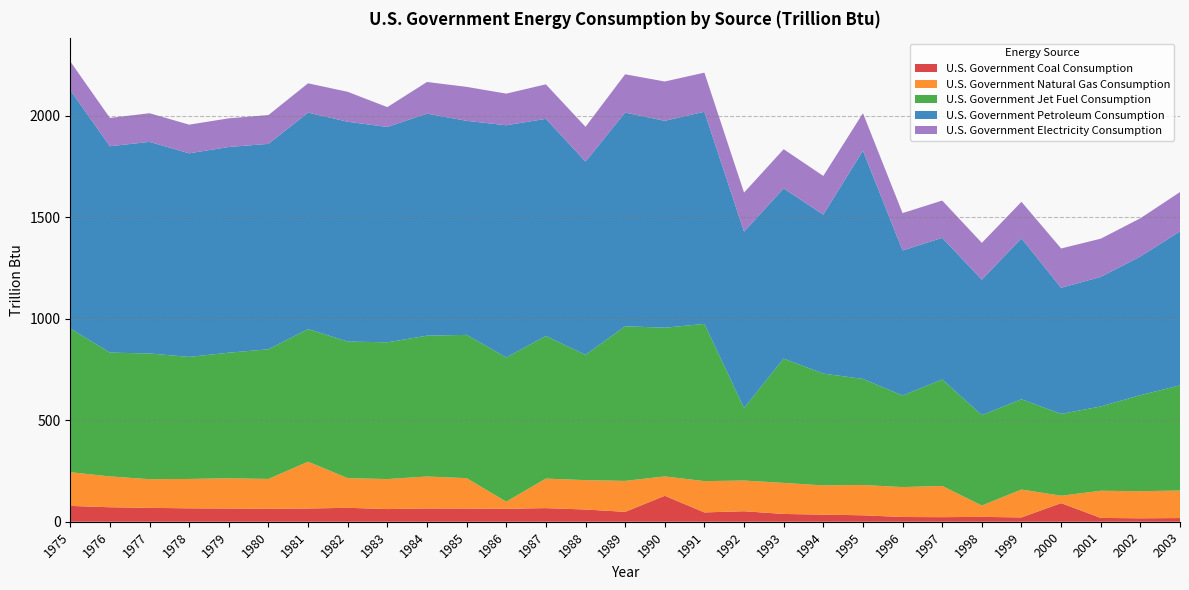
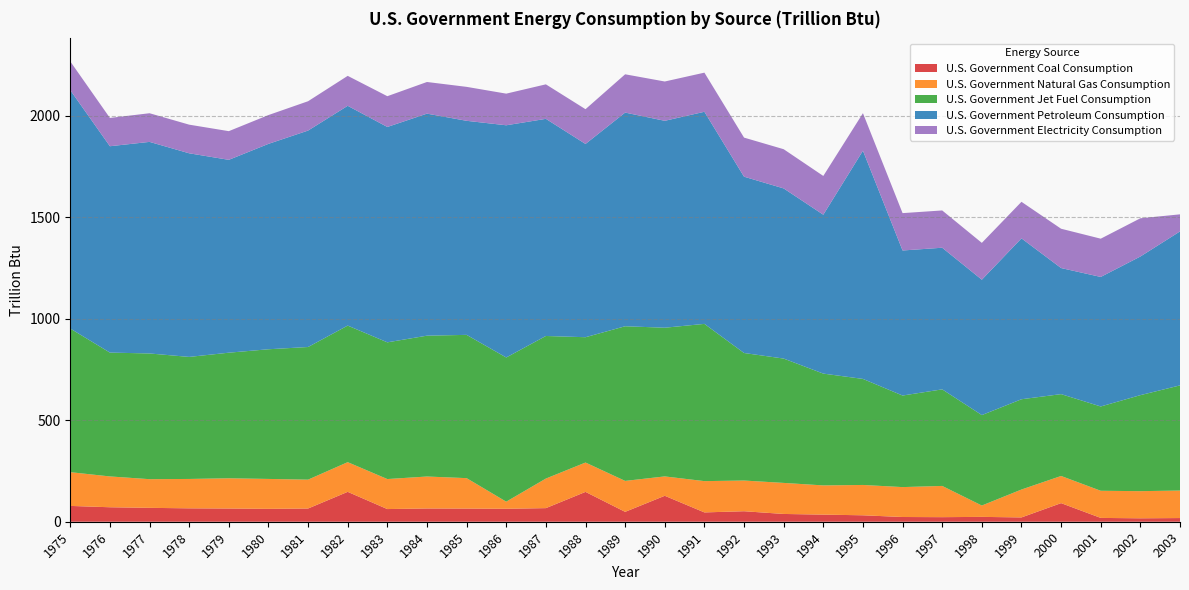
  {
    "U.S. Government Coal Consumption": {
      "1975": 80,
      "1976": 70,
      "1977": 70,
      "1978": 70,
      "1979": 70,
      "1980": 60,
      "1981": 70,
-     "1982": 70,
+     "1982": 150,
      "1983": 60,
      "1984": 70,
      "1985": 60,
      "1986": 60,
      "1987": 70,
-     "1988": 60,
+     "1988": 150,
      "1989": 50,
      "1990": 130,
      "1991": 50,
      "1992": 50,
      "1993": 40,
      "1994": 40,
      "1995": 30,
      "1996": 20,
      "1997": 20,
      "1998": 20,
      "1999": 20,
      "2000": 90,
      "2001": 20,
      "2002": 20,
      "2003": 20
    },
    "U.S. Government Natural Gas Consumption": {
      "1975": 170,
      "1976": 150,
      "1977": 140,
      "1978": 140,
      "1979": 150,
      "1980": 150,
-     "1981": 230,
+     "1981": 140,
      "1982": 150,
      "1983": 150,
      "1984": 160,
      "1985": 150,
      "1986": 40,
      "1987": 150,
      "1988": 140,
      "1989": 150,
      "1990": 100,
      "1991": 150,
      "1992": 150,
      "1993": 150,
      "1994": 140,
      "1995": 150,
      "1996": 150,
      "1997": 150,
      "1998": 60,
      "1999": 140,
-     "2000": 40,
+     "2000": 130,
      "2001": 130,
      "2002": 130,
      "2003": 140
    },
    "U.S. Government Jet Fuel Consumption": {
      "1975": 710,
      "1976": 610,
      "1977": 620,
      "1978": 600,
      "1979": 620,
      "1980": 640,
      "1981": 650,
      "1982": 670,
      "1983": 670,
      "1984": 690,
      "1985": 710,
      "1986": 710,
      "1987": 700,
      "1988": 620,
      "1989": 760,
      "1990": 730,
      "1991": 770,
-     "1992": 360,
+     "1992": 630,
      "1993": 610,
      "1994": 550,
      "1995": 520,
      "1996": 450,
-     "1997": 520,
+     "1997": 480,
      "1998": 450,
      "1999": 440,
      "2000": 400,
      "2001": 420,
      "2002": 470,
      "2003": 520
    },
    "U.S. Government Petroleum Consumption": {
      "1975": 1170,
      "1976": 1020,
      "1977": 1040,
      "1978": 1000,
-     "1979": 1010,
+     "1979": 950,
      "1980": 1010,
      "1981": 1070,
      "1982": 1080,
      "1983": 1060,
      "1984": 1090,
      "1985": 1050,
      "1986": 1140,
      "1987": 1070,
      "1988": 950,
      "1989": 1050,
      "1990": 1020,
      "1991": 1040,
      "1992": 870,
      "1993": 840,
      "1994": 780,
      "1995": 1120,
      "1996": 710,
      "1997": 700,
      "1998": 670,
      "1999": 790,
      "2000": 620,
      "2001": 640,
      "2002": 680,
      "2003": 760
    },
    "U.S. Government Electricity Consumption": {
      "1975": 140,
      "1976": 140,
      "1977": 140,
      "1978": 140,
      "1979": 140,
      "1980": 140,
      "1981": 140,
      "1982": 150,
-     "1983": 100,
+     "1983": 150,
      "1984": 160,
      "1985": 170,
      "1986": 160,
      "1987": 170,
      "1988": 170,
      "1989": 190,
      "1990": 190,
      "1991": 190,
      "1992": 190,
      "1993": 190,
      "1994": 190,
      "1995": 180,
      "1996": 180,
      "1997": 180,
      "1998": 180,
      "1999": 180,
      "2000": 190,
      "2001": 190,
      "2002": 190,
-     "2003": 190
+     "2003": 80
    }
  }
